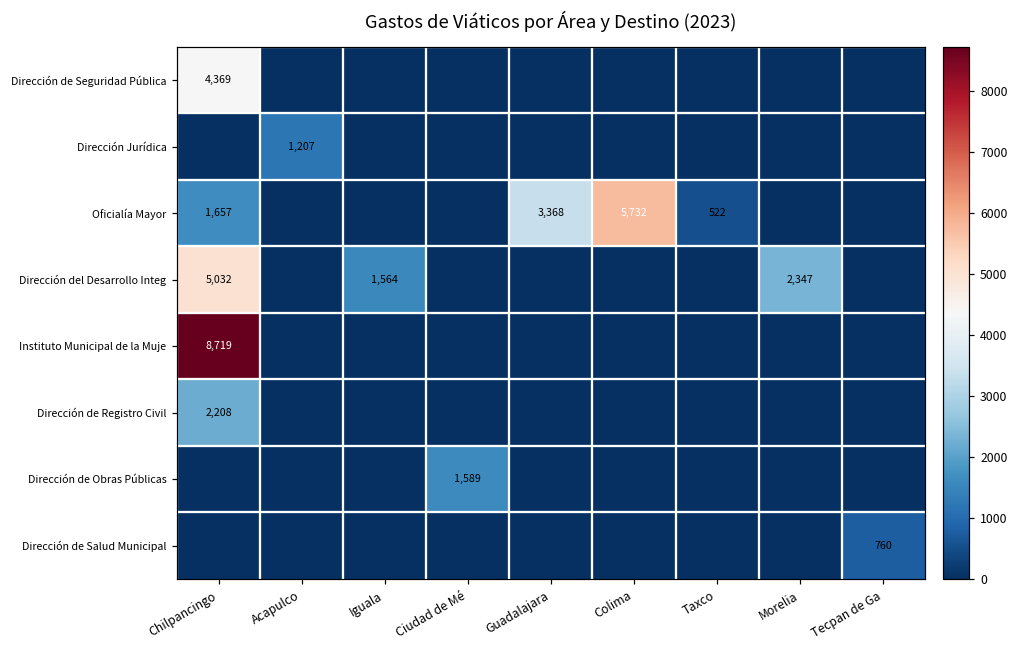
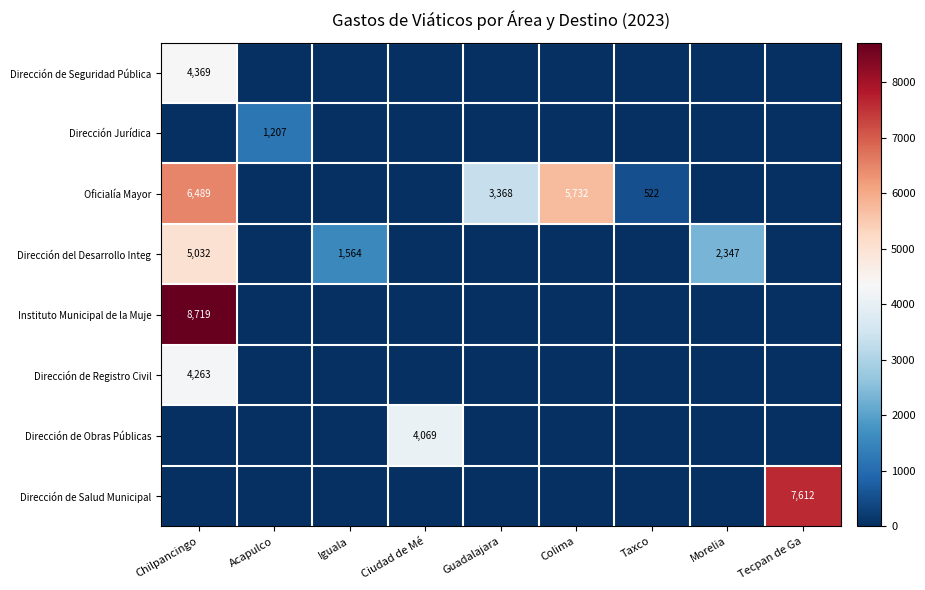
  {
    "Dirección de Seguridad Pública": {
      "Chilpancingo": "4,369"
    },
    "Dirección Jurídica": {
      "Acapulco": "1,207"
    },
    "Oficialía Mayor": {
-     "Chilpancingo": "1,657",
+     "Chilpancingo": "6,489",
      "Guadalajara": "3,368",
      "Colima": "5,732",
      "Taxco": "522"
    },
    "Dirección del Desarrollo Integ": {
      "Chilpancingo": "5,032",
      "Iguala": "1,564",
      "Morelia": "2,347"
    },
    "Instituto Municipal de la Muje": {
      "Chilpancingo": "8,719"
    },
    "Dirección de Registro Civil": {
-     "Chilpancingo": "2,208"
+     "Chilpancingo": "4,263"
    },
    "Dirección de Obras Públicas": {
-     "Ciudad de Mé": "1,589"
+     "Ciudad de Mé": "4,069"
    },
    "Dirección de Salud Municipal": {
-     "Tecpan de Ga": "760"
+     "Tecpan de Ga": "7,612"
    }
  }
